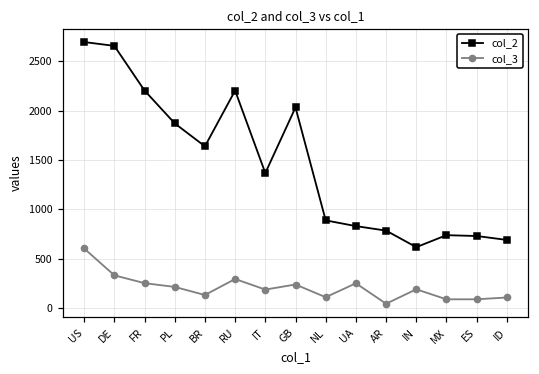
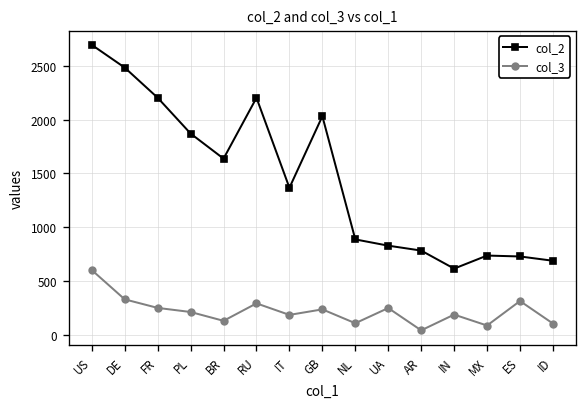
  {
    "col_2": {
      "US": 2700,
-     "DE": 2700,
+     "DE": 2500,
      "FR": 2200,
      "PL": 1900,
      "BR": 1600,
      "RU": 2200,
      "IT": 1400,
      "GB": 2000,
      "NL": 900,
      "UA": 800,
      "AR": 800,
      "IN": 600,
      "MX": 700,
      "ES": 700,
      "ID": 700
    },
    "col_3": {
      "US": 600,
      "DE": 300,
      "FR": 300,
      "PL": 200,
      "BR": 100,
      "RU": 300,
      "IT": 200,
      "GB": 200,
      "NL": 100,
      "UA": 200,
      "AR": 0,
      "IN": 200,
      "MX": 100,
-     "ES": 100,
+     "ES": 300,
      "ID": 100
    }
  }
